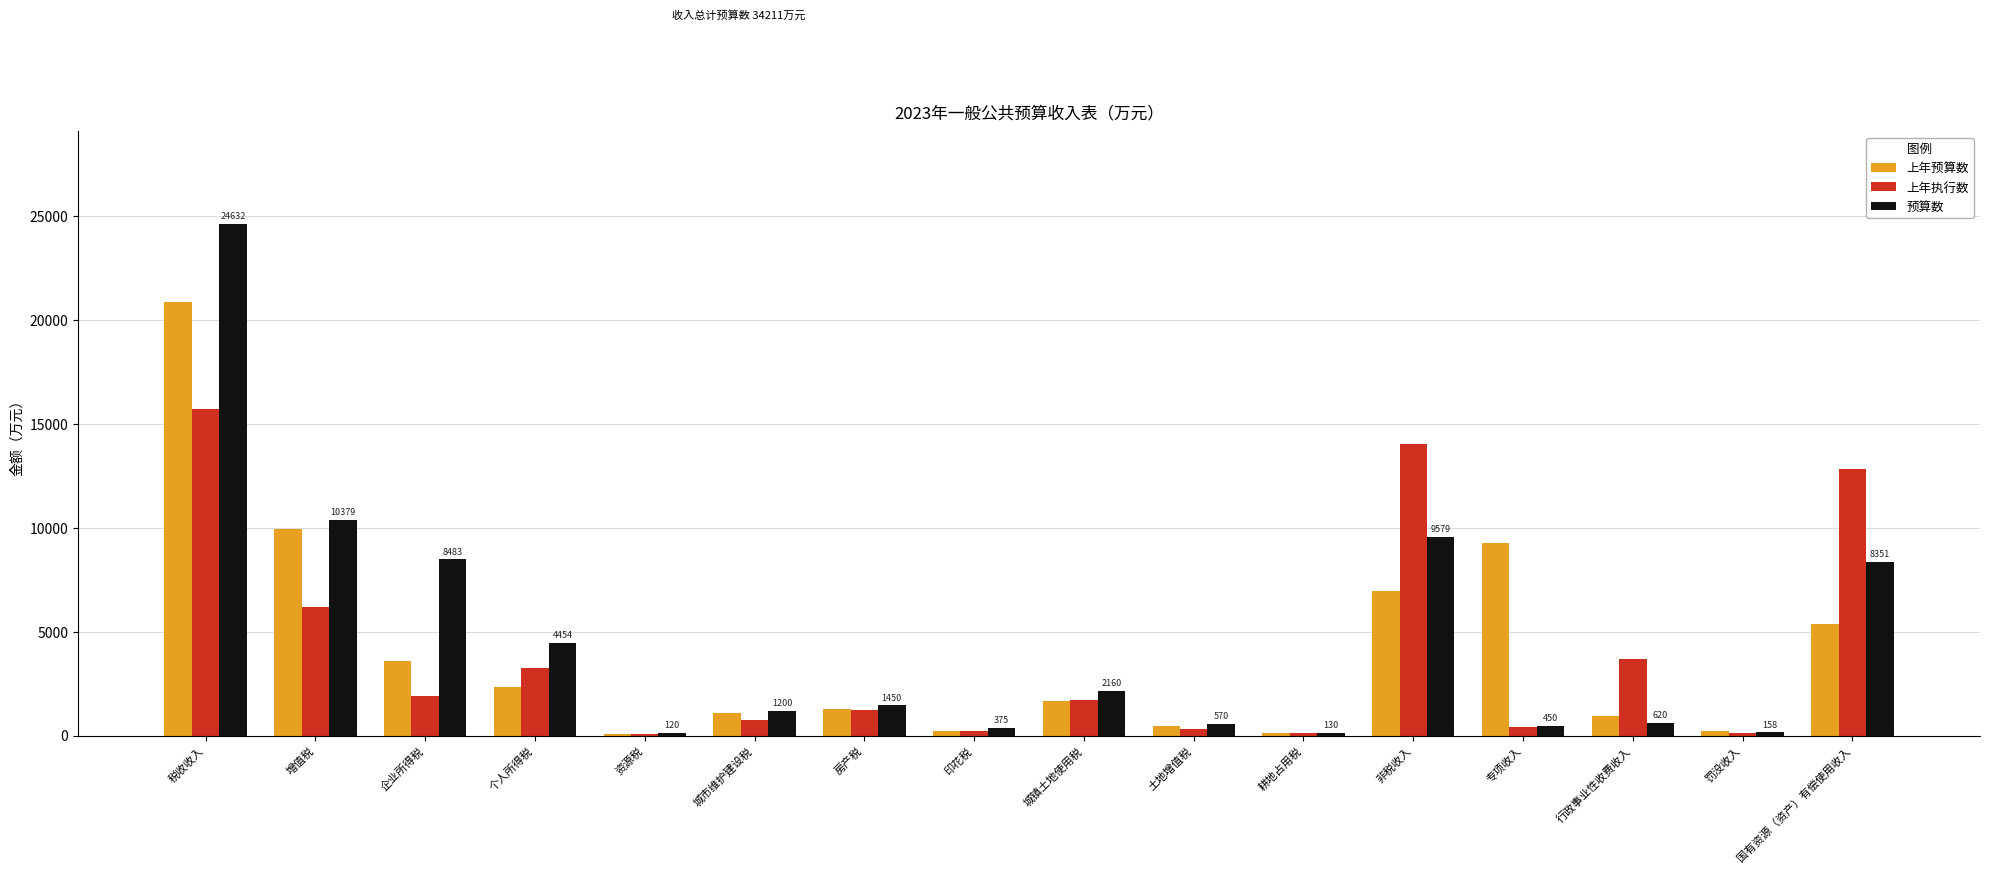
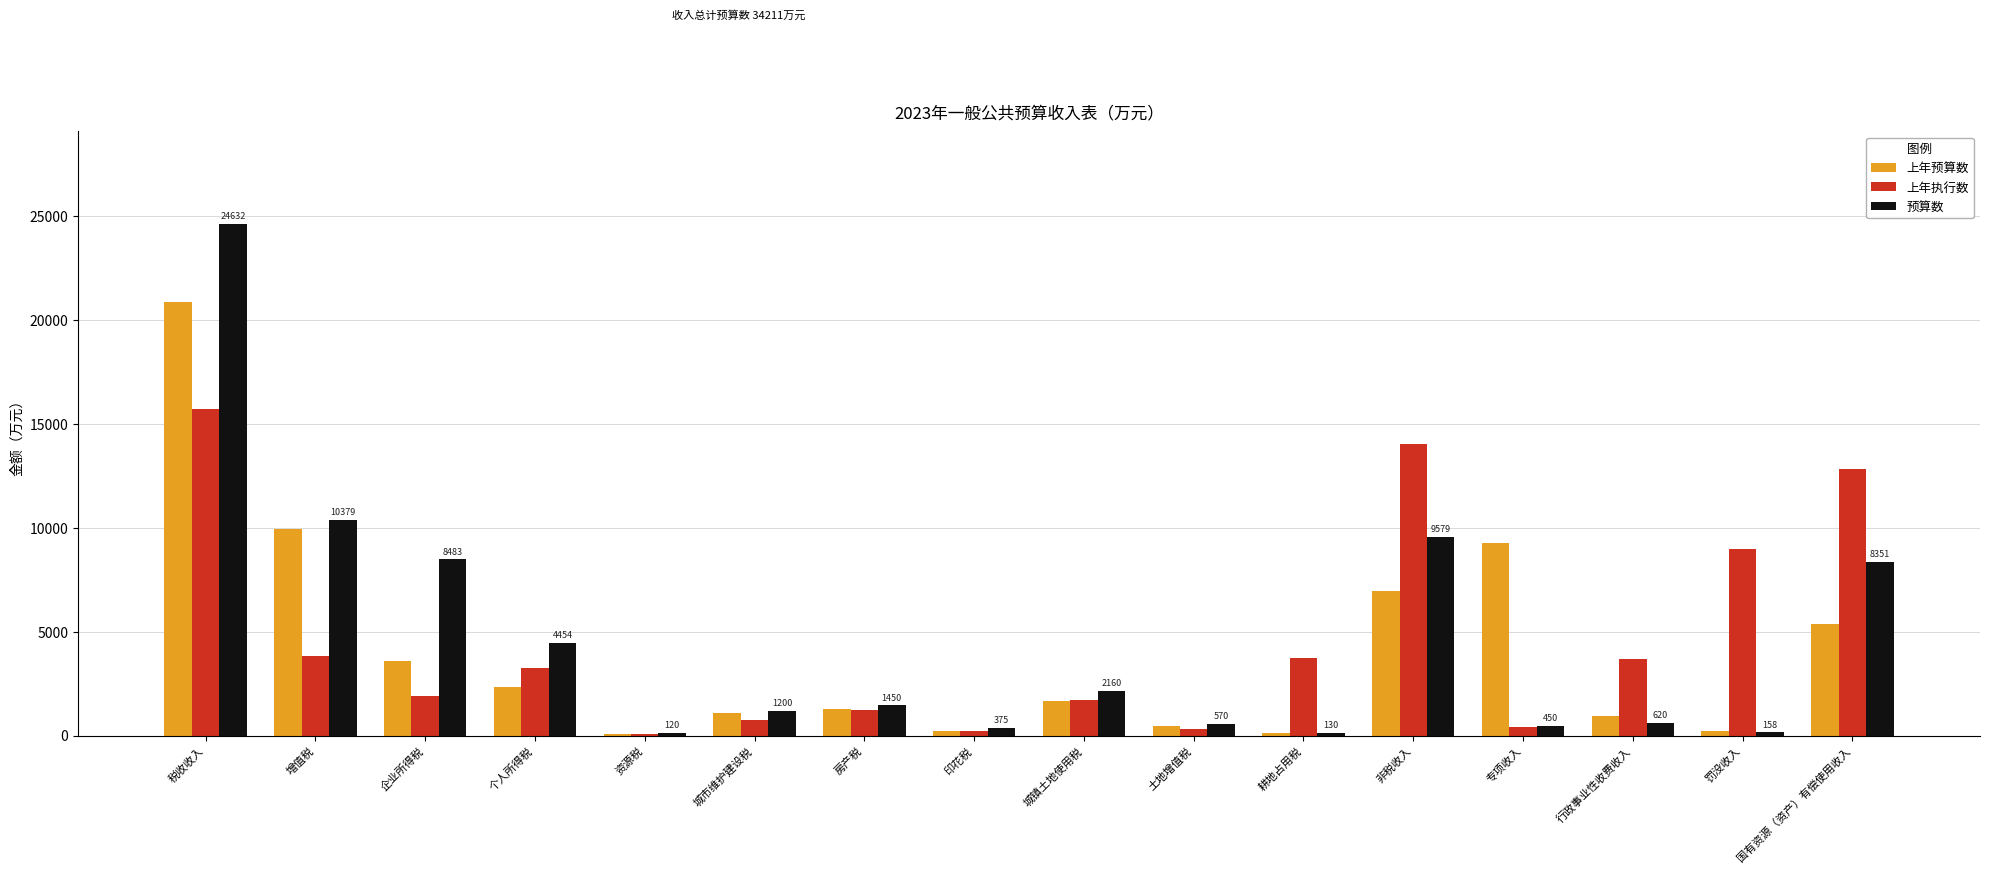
  {
    "上年预算数": {
      "税收收入": 20800,
      "增值税": 10000,
      "企业所得税": 3600,
      "个人所得税": 2300,
      "城市维护建设税": 1100,
      "房产税": 1300,
      "印花税": 200,
      "城镇土地使用税": 1600,
      "土地增值税": 500,
      "非税收入": 6900,
      "专项收入": 9300,
      "行政事业性收费收入": 1000,
      "罚没收入": 200,
      "国有资源（资产）有偿使用收入": 5400
    },
    "上年执行数": {
      "税收收入": 15700,
-     "增值税": 6200,
+     "增值税": 3800,
      "企业所得税": 1900,
      "个人所得税": 3300,
      "城市维护建设税": 700,
      "房产税": 1200,
      "印花税": 200,
      "城镇土地使用税": 1700,
      "土地增值税": 300,
-     "耕地占用税": 100,
+     "耕地占用税": 3700,
      "非税收入": 14000,
      "专项收入": 400,
      "行政事业性收费收入": 3700,
-     "罚没收入": 100,
+     "罚没收入": 9000,
      "国有资源（资产）有偿使用收入": 12800
    },
    "预算数": {
      "税收收入": 24632,
      "增值税": 10379,
      "企业所得税": 8483,
      "个人所得税": 4454,
      "资源税": 120,
      "城市维护建设税": 1200,
      "房产税": 1450,
      "印花税": 375,
      "城镇土地使用税": 2160,
      "土地增值税": 570,
      "耕地占用税": 130,
      "非税收入": 9579,
      "专项收入": 450,
      "行政事业性收费收入": 620,
      "罚没收入": 158,
      "国有资源（资产）有偿使用收入": 8351
    }
  }
